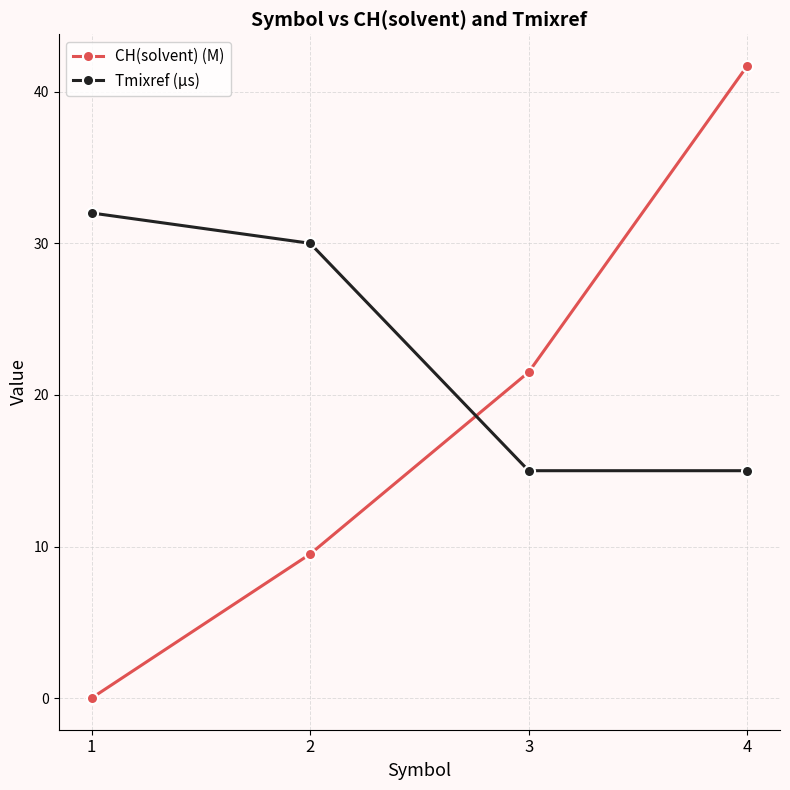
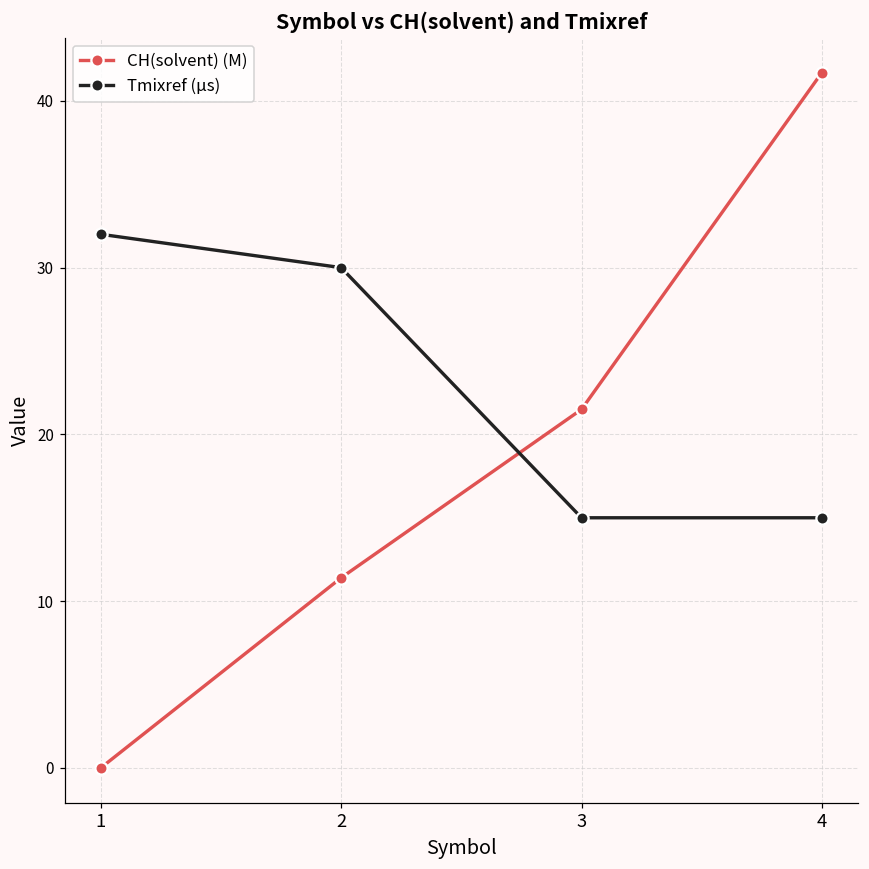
  {
    "CH(solvent) (M)": {
      "1": 0.0,
-     "2": 9.5,
+     "2": 11.4,
      "3": 21.5,
      "4": 41.7
    },
    "Tmixref (µs)": {
      "1": 32.0,
      "2": 30.0,
      "3": 15.0,
      "4": 15.0
    }
  }
